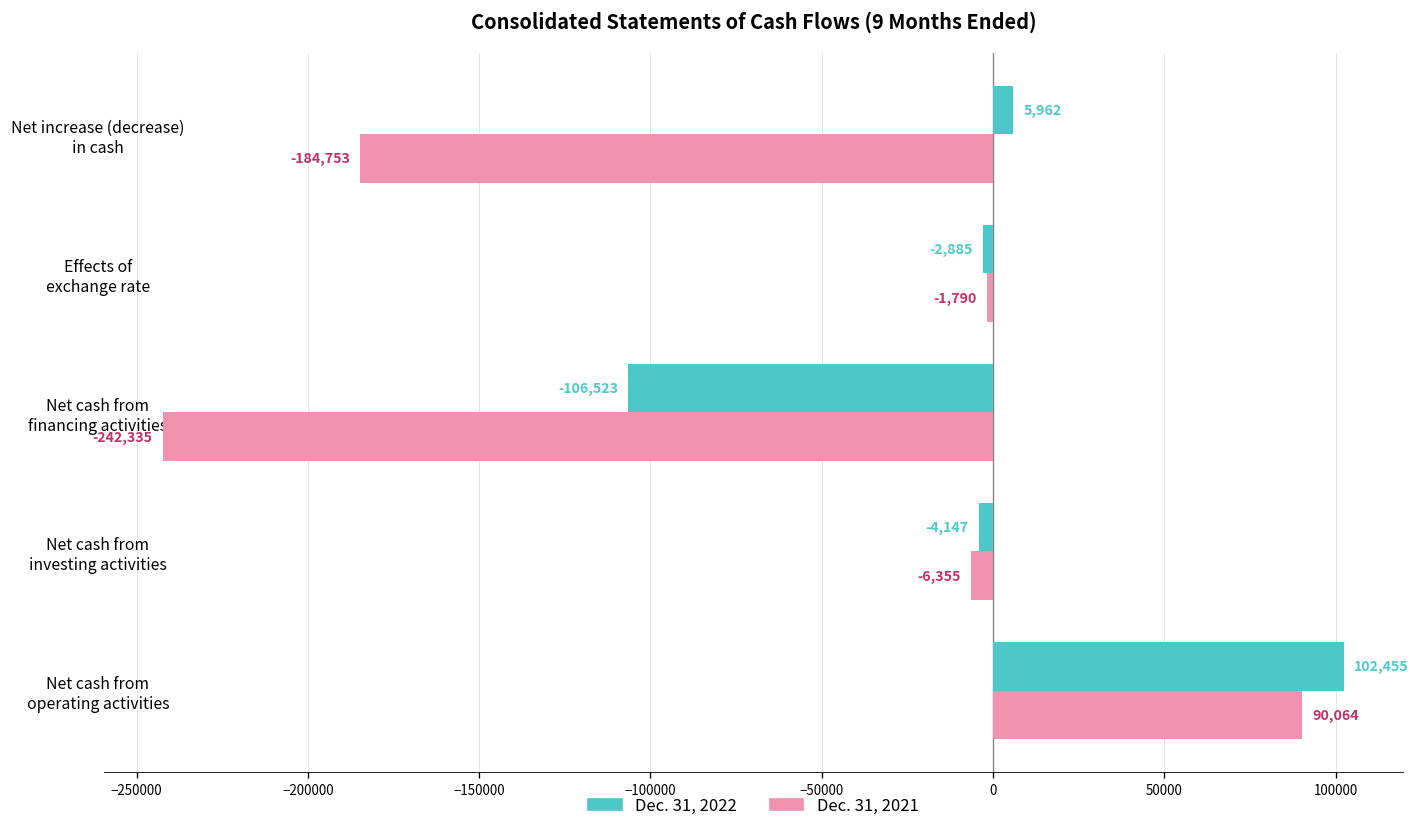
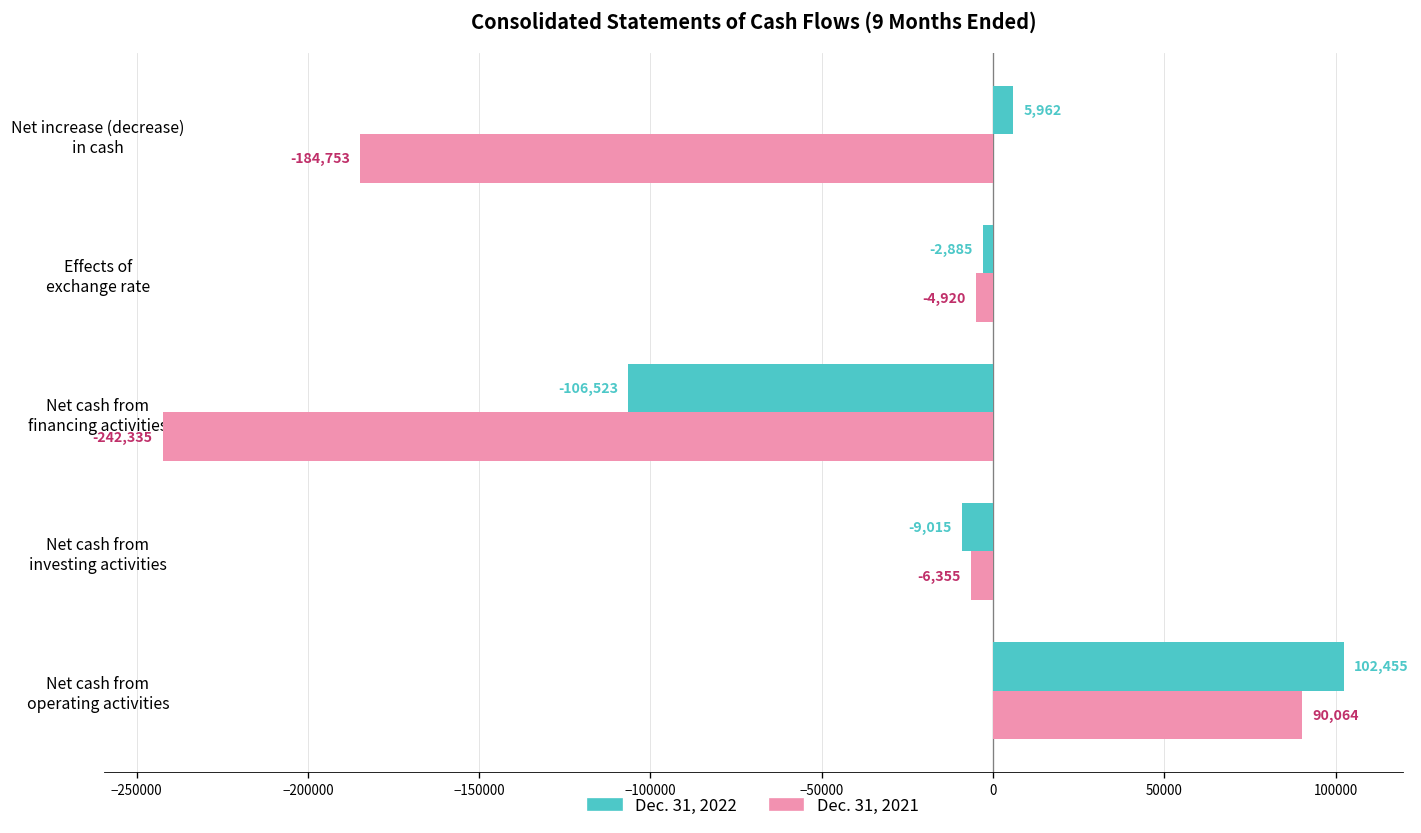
  {
    "Dec. 31, 2022": {
      "Net increase (decrease) in cash": "5,962",
      "Effects of exchange rate": "-2,885",
      "Net cash from financing activities": "-106,523",
-     "Net cash from investing activities": "-4,147",
+     "Net cash from investing activities": "-9,015",
      "Net cash from operating activities": "102,455"
    },
    "Dec. 31, 2021": {
      "Net increase (decrease) in cash": "-184,753",
-     "Effects of exchange rate": "-1,790",
+     "Effects of exchange rate": "-4,920",
      "Net cash from financing activities": "-242,335",
      "Net cash from investing activities": "-6,355",
      "Net cash from operating activities": "90,064"
    }
  }
